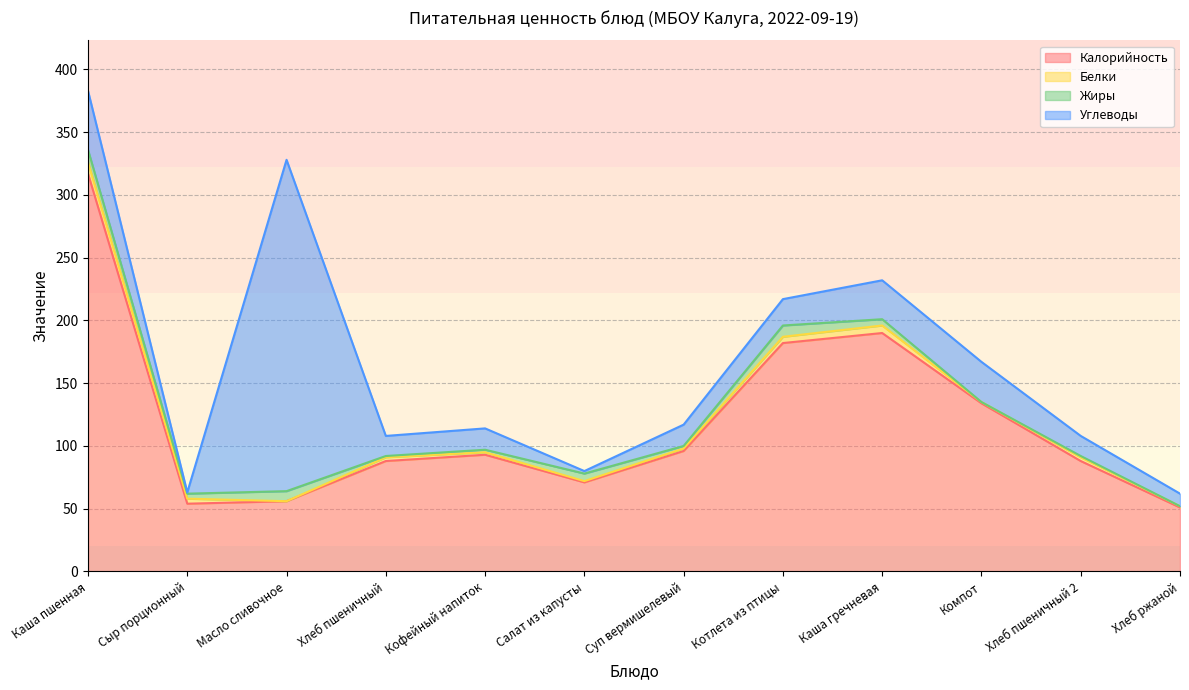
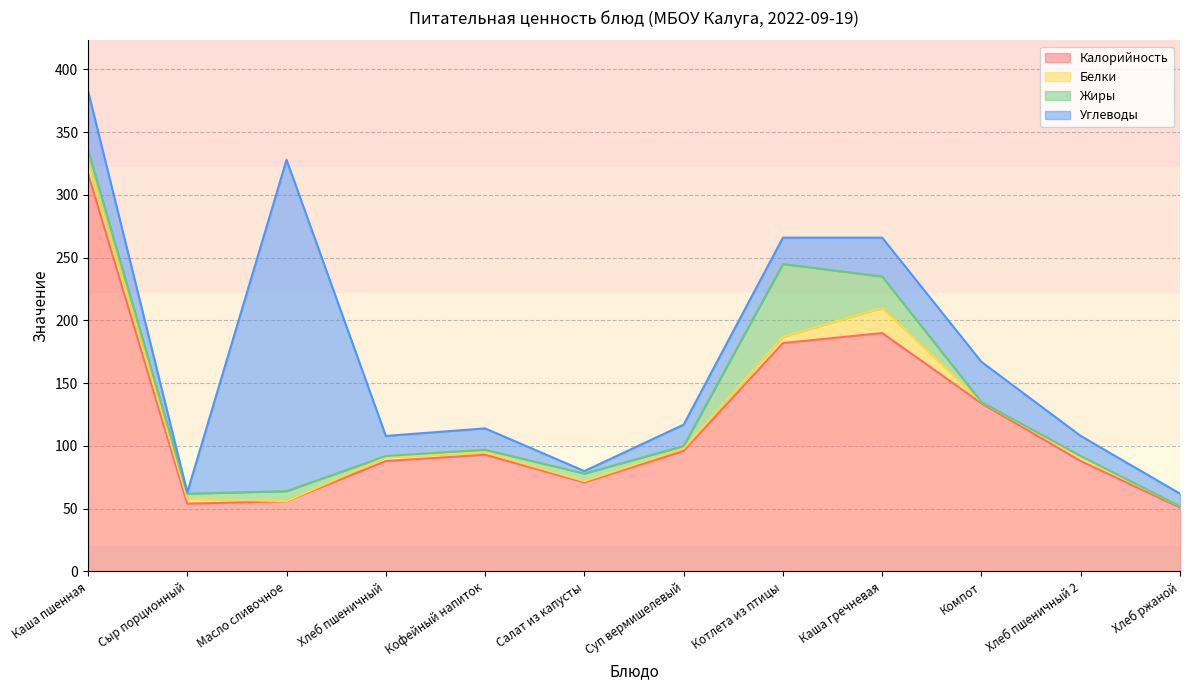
  {
    "Калорийность": {
      "Каша пшенная": 317,
      "Сыр порционный": 54,
      "Хлеб пшеничный": 88,
      "Кофейный напиток": 93,
      "Котлета из птицы": 182,
      "Каша гречневая": 190,
      "Хлеб пшеничный 2": 88
    },
    "Белки": {
      "Каша пшенная": 9,
      "Сыр порционный": 4,
      "Котлета из птицы": 5,
-     "Каша гречневая": 6
+     "Каша гречневая": 20
    },
    "Жиры": {
      "Каша пшенная": 10,
      "Масло сливочное": 8,
-     "Котлета из птицы": 9,
-     "Каша гречневая": 5
+     "Котлета из птицы": 58,
+     "Каша гречневая": 25
    },
    "Углеводы": {
      "Каша пшенная": 47,
      "Масло сливочное": 264,
      "Хлеб пшеничный": 16,
      "Кофейный напиток": 17,
      "Суп вермишелевый": 17,
      "Котлета из птицы": 21,
      "Каша гречневая": 31,
      "Компот": 32,
      "Хлеб пшеничный 2": 16,
      "Хлеб ржаной": 10
    }
  }
